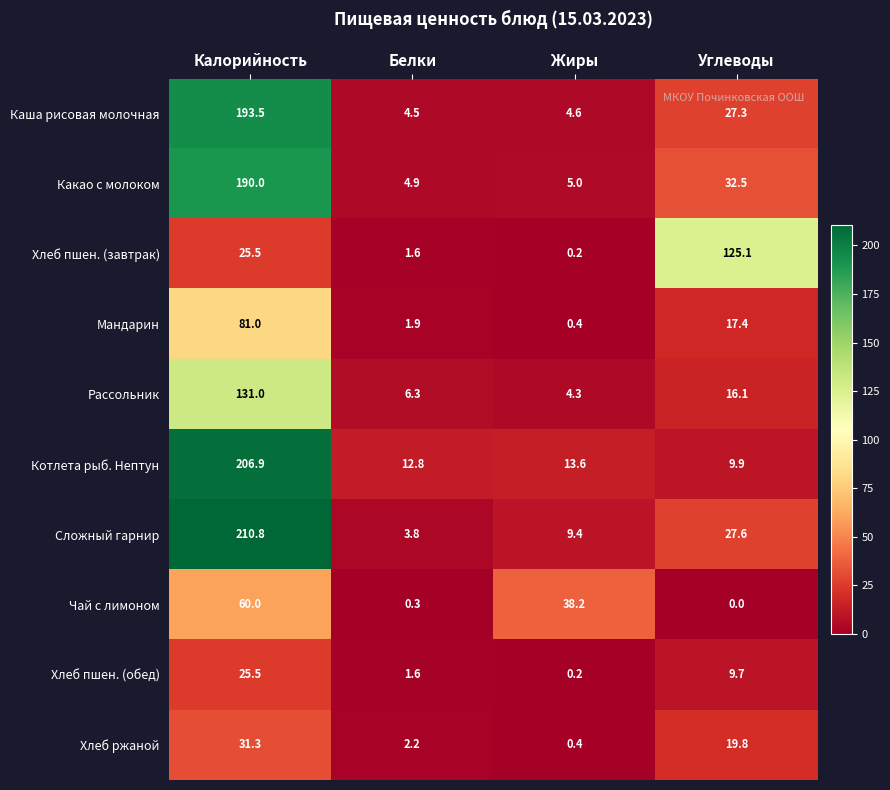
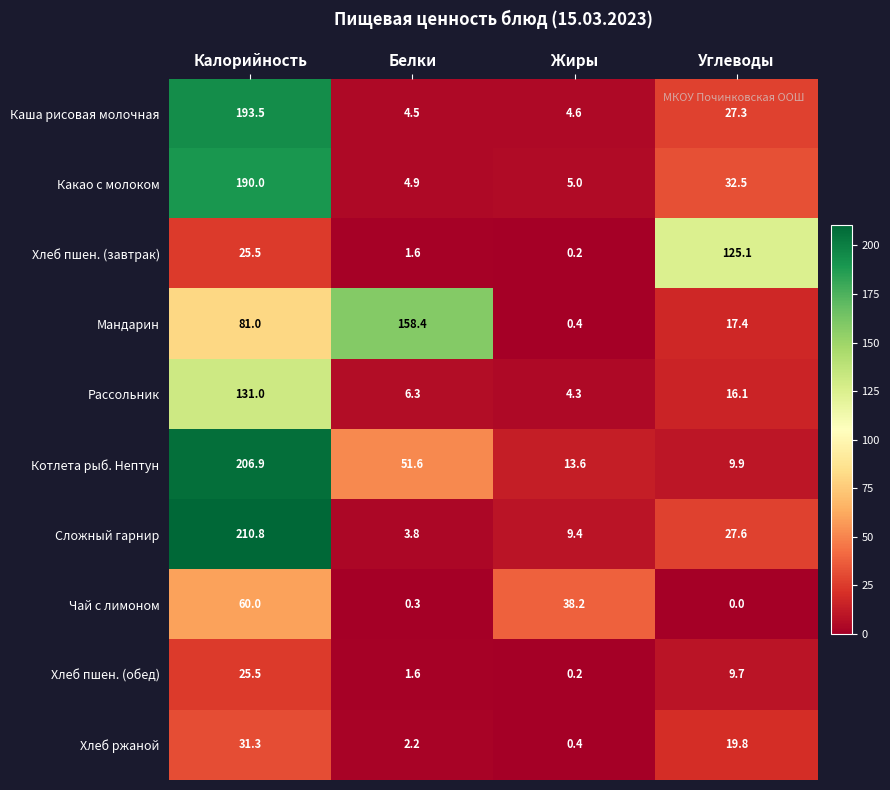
  {
    "Каша рисовая молочная": {
      "Калорийность": 193.5,
      "Белки": 4.5,
      "Жиры": 4.6
    },
    "Какао с молоком": {
      "Калорийность": 190.0,
      "Белки": 4.9,
      "Жиры": 5.0,
      "Углеводы": 32.5
    },
    "Хлеб пшен. (завтрак)": {
      "Калорийность": 25.5,
      "Белки": 1.6,
      "Жиры": 0.2,
      "Углеводы": 125.1
    },
    "Мандарин": {
      "Калорийность": 81.0,
-     "Белки": 1.9,
+     "Белки": 158.4,
      "Жиры": 0.4,
      "Углеводы": 17.4
    },
    "Рассольник": {
      "Калорийность": 131.0,
      "Белки": 6.3,
      "Жиры": 4.3,
      "Углеводы": 16.1
    },
    "Котлета рыб. Нептун": {
      "Калорийность": 206.9,
-     "Белки": 12.8,
+     "Белки": 51.6,
      "Жиры": 13.6,
      "Углеводы": 9.9
    },
    "Сложный гарнир": {
      "Калорийность": 210.8,
      "Белки": 3.8,
      "Жиры": 9.4,
      "Углеводы": 27.6
    },
    "Чай с лимоном": {
      "Калорийность": 60.0,
      "Белки": 0.3,
      "Жиры": 38.2,
      "Углеводы": 0.0
    },
    "Хлеб пшен. (обед)": {
      "Калорийность": 25.5,
      "Белки": 1.6,
      "Жиры": 0.2,
      "Углеводы": 9.7
    },
    "Хлеб ржаной": {
      "Калорийность": 31.3,
      "Белки": 2.2,
      "Жиры": 0.4,
      "Углеводы": 19.8
    }
  }
